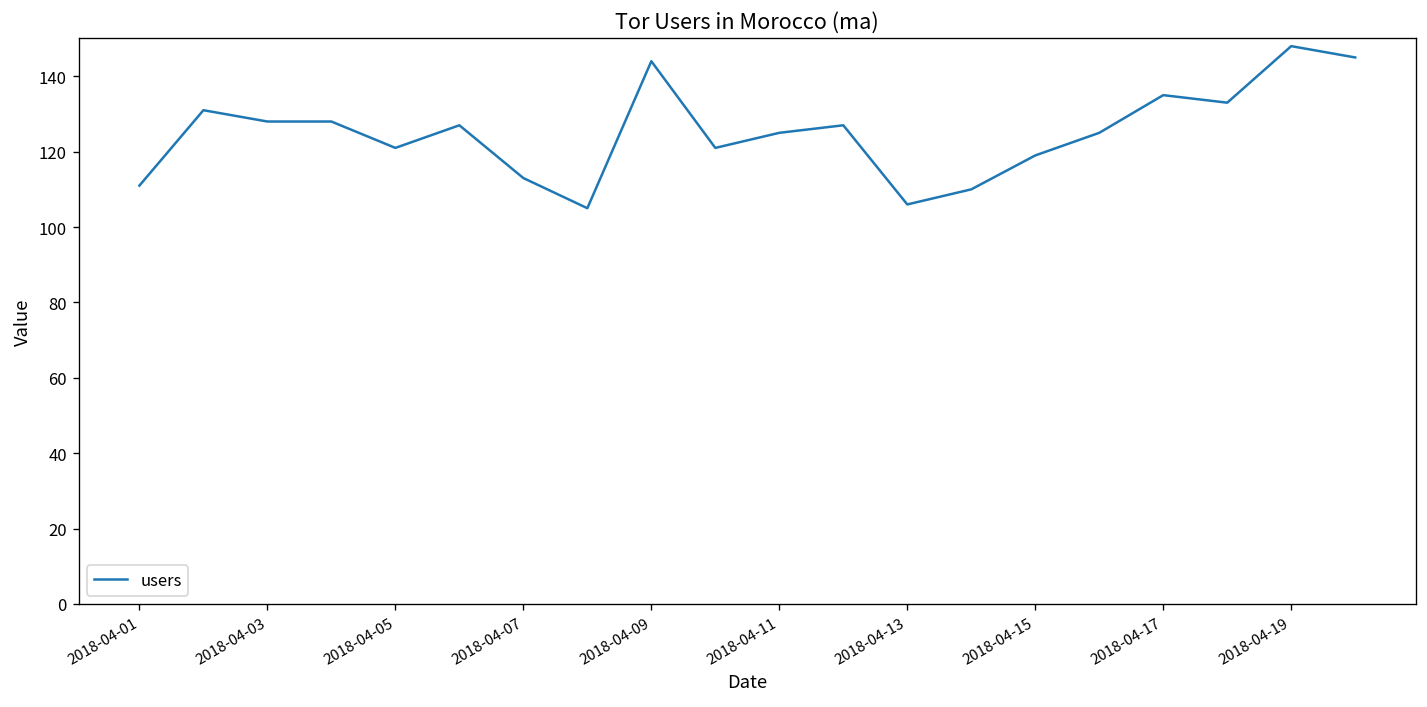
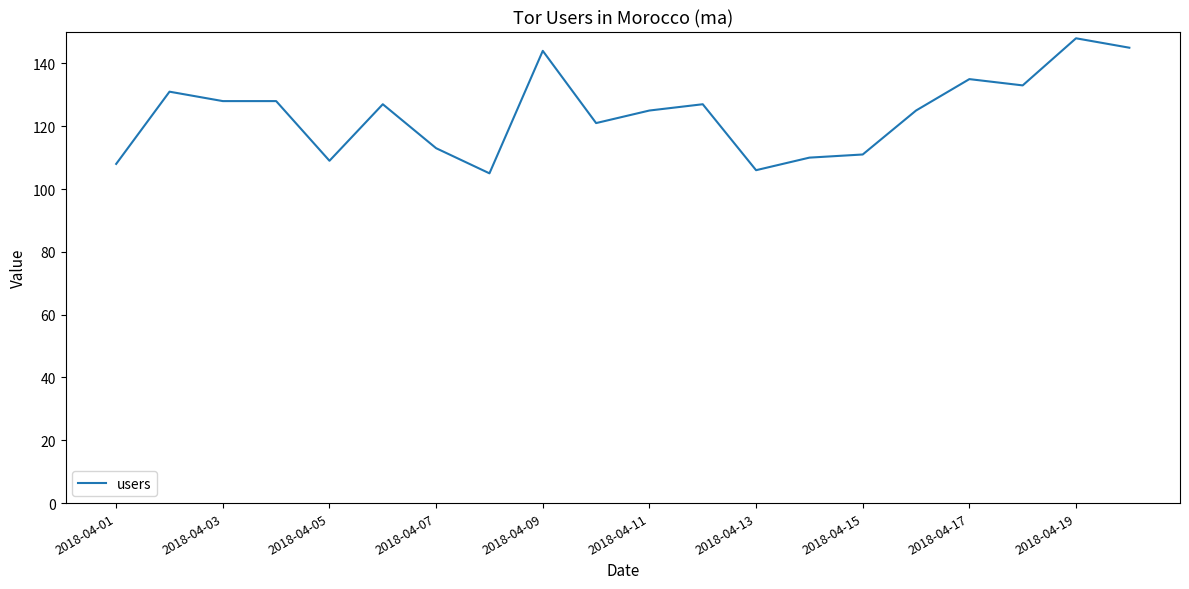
  {
-   "2018-04-01": 111,
+   "2018-04-01": 108,
    "2018-04-03": 128,
-   "2018-04-05": 121,
+   "2018-04-05": 109,
    "2018-04-07": 113,
    "2018-04-09": 144,
    "2018-04-11": 125,
    "2018-04-13": 106,
-   "2018-04-15": 119,
+   "2018-04-15": 111,
    "2018-04-17": 135,
    "2018-04-19": 148
  }
